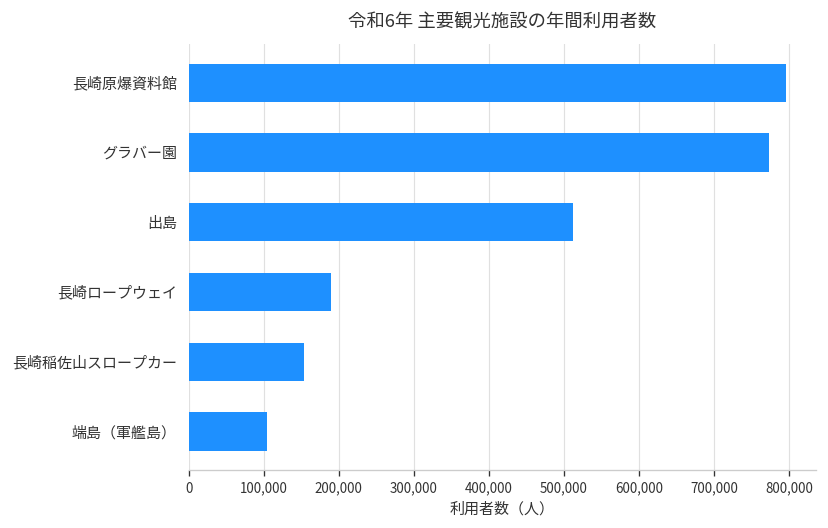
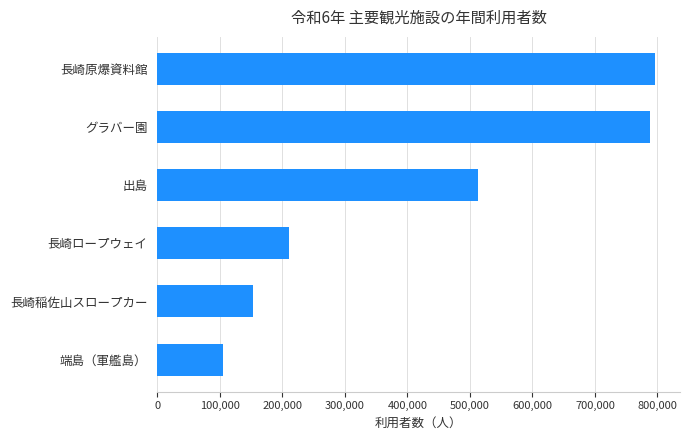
  {
    "長崎原爆資料館": "800,000",
-   "グラバー園": "770,000",
+   "グラバー園": "790,000",
    "出島": "510,000",
-   "長崎ロープウェイ": "190,000",
+   "長崎ロープウェイ": "210,000",
    "長崎稲佐山スロープカー": "150,000",
    "端島（軍艦島）": "110,000"
  }
